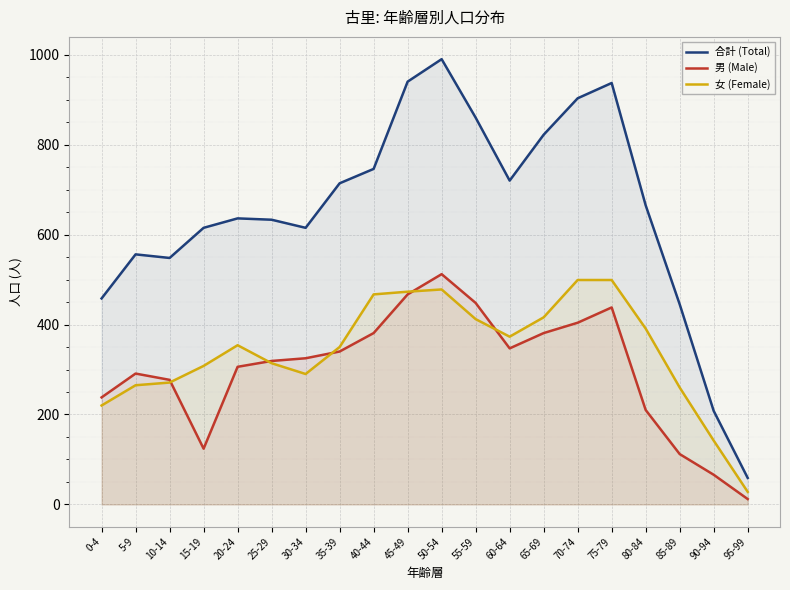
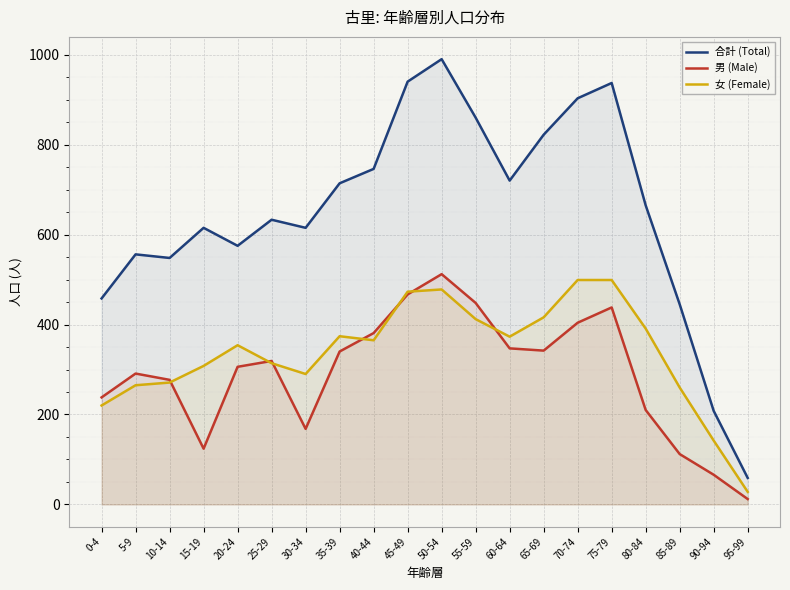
  {
    "合計 (Total)": {
      "0-4": 460,
      "5-9": 560,
      "10-14": 550,
      "15-19": 620,
-     "20-24": 640,
+     "20-24": 580,
      "25-29": 630,
      "30-34": 620,
      "35-39": 710,
      "40-44": 750,
      "45-49": 940,
      "50-54": 990,
      "55-59": 860,
      "60-64": 720,
      "65-69": 820,
      "70-74": 900,
      "75-79": 940,
      "80-84": 670,
      "85-89": 450,
      "90-94": 210,
      "95-99": 60
    },
    "男 (Male)": {
      "0-4": 240,
      "5-9": 290,
      "10-14": 280,
      "15-19": 120,
      "20-24": 310,
-     "30-34": 330,
+     "30-34": 170,
      "35-39": 340,
      "40-44": 380,
      "45-49": 470,
      "50-54": 510,
      "55-59": 450,
      "60-64": 350,
-     "65-69": 380,
+     "65-69": 340,
      "70-74": 400,
      "75-79": 440,
      "80-84": 210,
      "85-89": 110,
      "90-94": 70,
      "95-99": 10
    },
    "女 (Female)": {
      "0-4": 220,
      "5-9": 270,
      "10-14": 270,
      "15-19": 310,
      "20-24": 350,
      "30-34": 290,
-     "35-39": 350,
-     "40-44": 470,
+     "35-39": 370,
+     "40-44": 370,
      "45-49": 470,
      "50-54": 480,
      "55-59": 410,
      "60-64": 370,
      "65-69": 420,
      "70-74": 500,
      "75-79": 500,
      "80-84": 390,
      "85-89": 260,
      "90-94": 140,
      "95-99": 30
    }
  }
